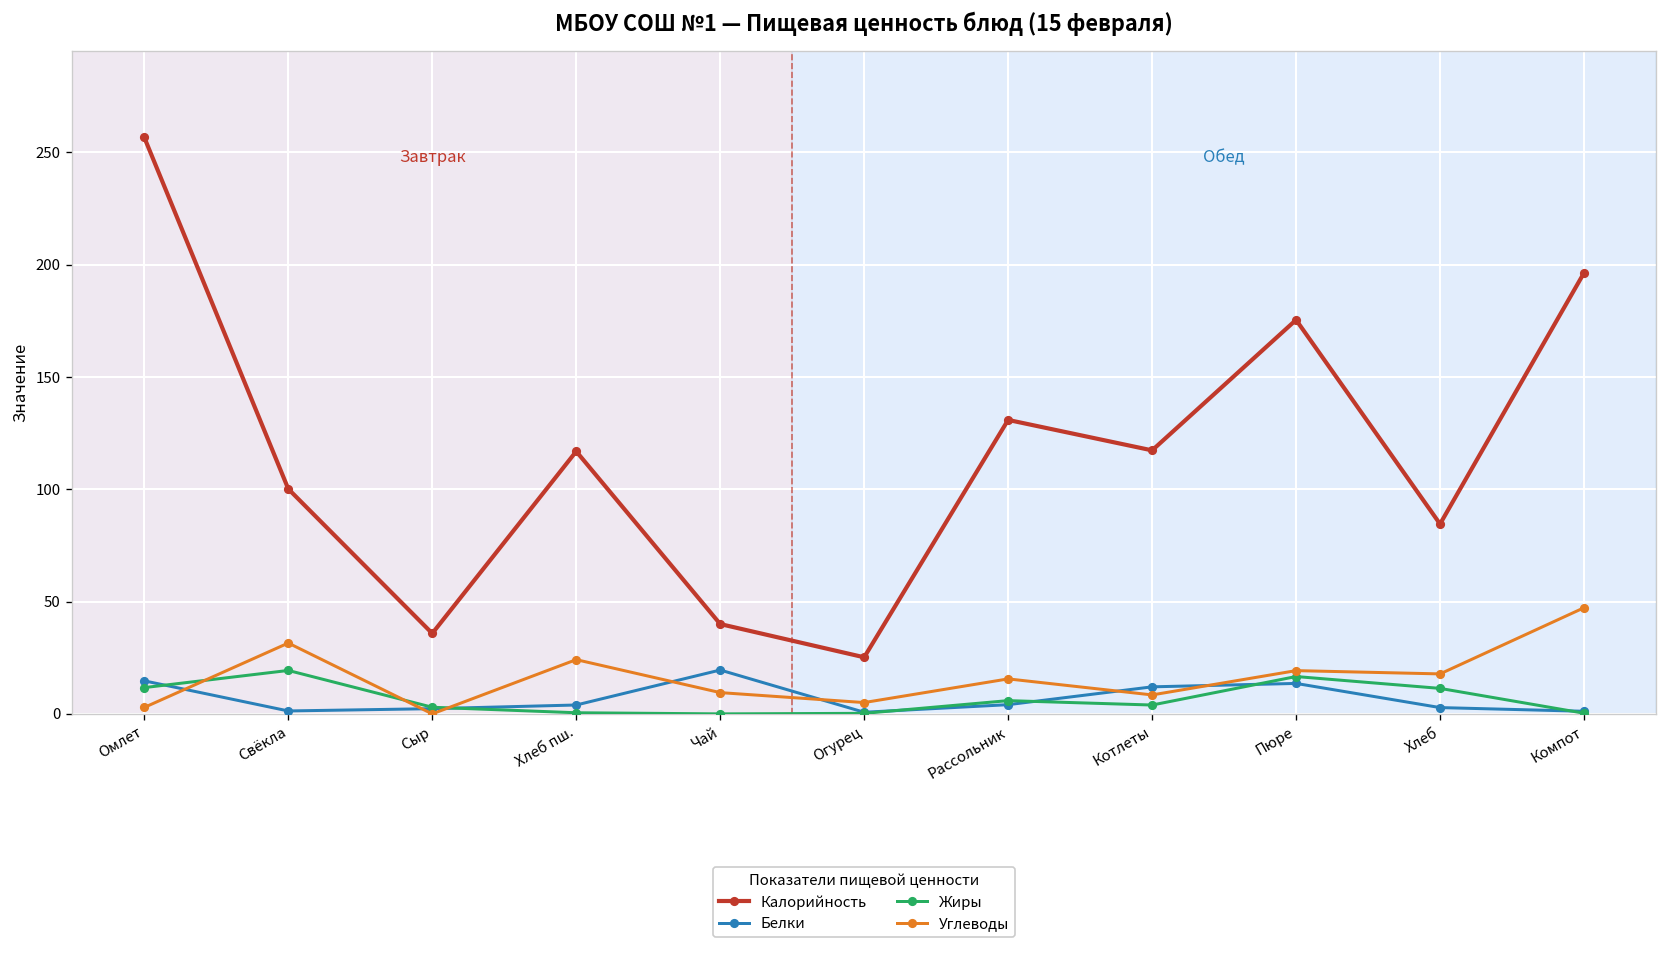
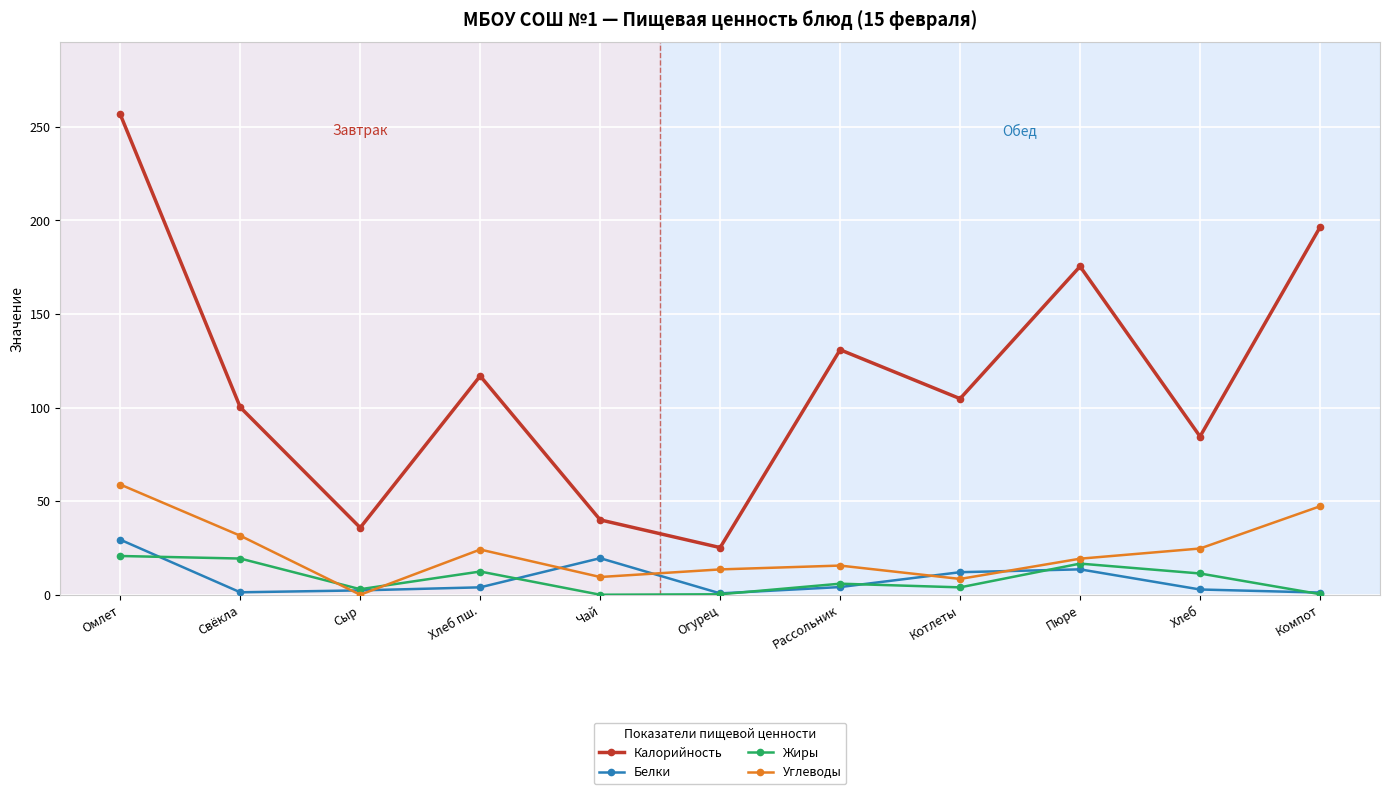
  {
    "Калорийность": {
      "Омлет": 257,
      "Свёкла": 100,
      "Сыр": 36,
      "Хлеб пш.": 117,
      "Чай": 40,
      "Огурец": 25,
      "Рассольник": 131,
-     "Котлеты": 117,
+     "Котлеты": 105,
      "Пюре": 175,
      "Хлеб": 85,
      "Компот": 196
    },
    "Белки": {
-     "Омлет": 15,
+     "Омлет": 29,
      "Свёкла": 1,
      "Хлеб пш.": 4,
      "Чай": 20,
      "Рассольник": 4,
      "Котлеты": 12,
      "Пюре": 14,
      "Хлеб": 3
    },
    "Жиры": {
-     "Омлет": 12,
+     "Омлет": 21,
      "Свёкла": 19,
-     "Хлеб пш.": 1,
+     "Хлеб пш.": 12,
      "Чай": 0,
      "Рассольник": 6,
      "Котлеты": 4,
      "Пюре": 17,
      "Хлеб": 11
    },
    "Углеводы": {
-     "Омлет": 3,
+     "Омлет": 59,
      "Свёкла": 32,
      "Сыр": 0,
      "Хлеб пш.": 24,
      "Чай": 9,
-     "Огурец": 5,
+     "Огурец": 14,
      "Рассольник": 16,
      "Котлеты": 8,
      "Пюре": 19,
-     "Хлеб": 18,
+     "Хлеб": 25,
      "Компот": 47
    }
  }
